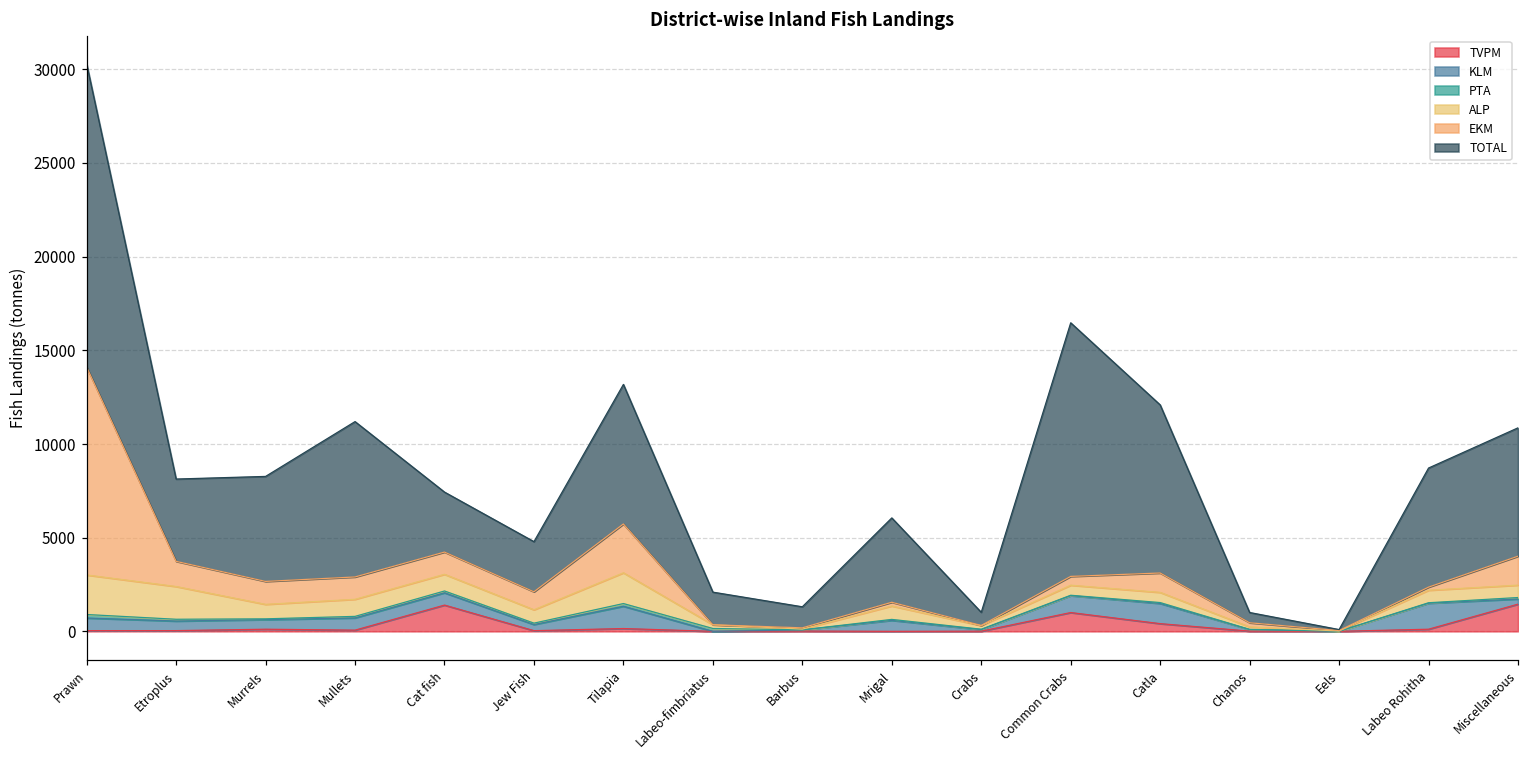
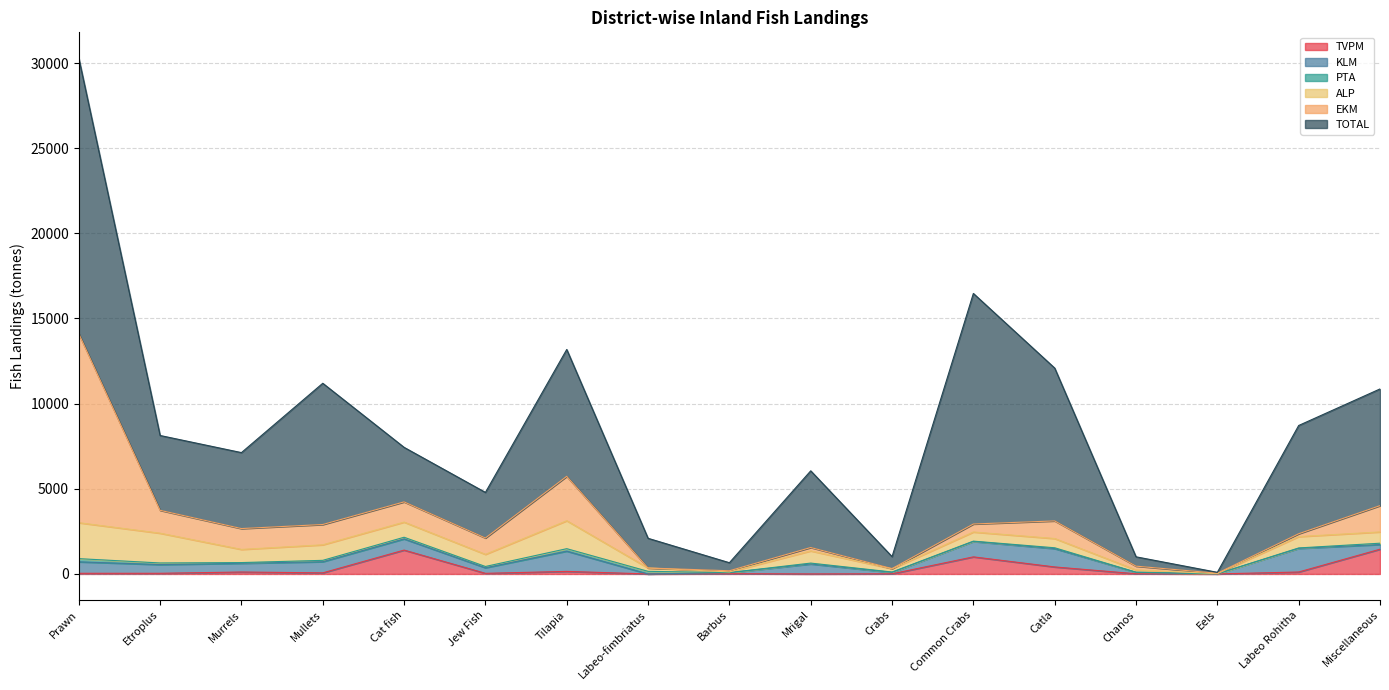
  {
    "TVPM": {
      "Prawn": 0,
      "Etroplus": 0,
      "Murrels": 100,
      "Mullets": 100,
      "Cat fish": 1400,
      "Jew Fish": 0,
      "Tilapia": 200,
      "Mrigal": 0,
      "Common Crabs": 1000,
      "Catla": 400,
      "Labeo Rohitha": 100,
      "Miscellaneous": 1500
    },
    "TOTAL": {
      "Prawn": 16200,
      "Etroplus": 4400,
-     "Murrels": 5600,
+     "Murrels": 4500,
      "Mullets": 8300,
      "Cat fish": 3200,
      "Jew Fish": 2700,
      "Tilapia": 7400,
      "Labeo-fimbriatus": 1700,
-     "Barbus": 1100,
+     "Barbus": 500,
      "Mrigal": 4500,
      "Crabs": 700,
      "Common Crabs": 13500,
      "Catla": 9000,
      "Chanos": 500,
      "Labeo Rohitha": 6400,
      "Miscellaneous": 6900
    }
  }
